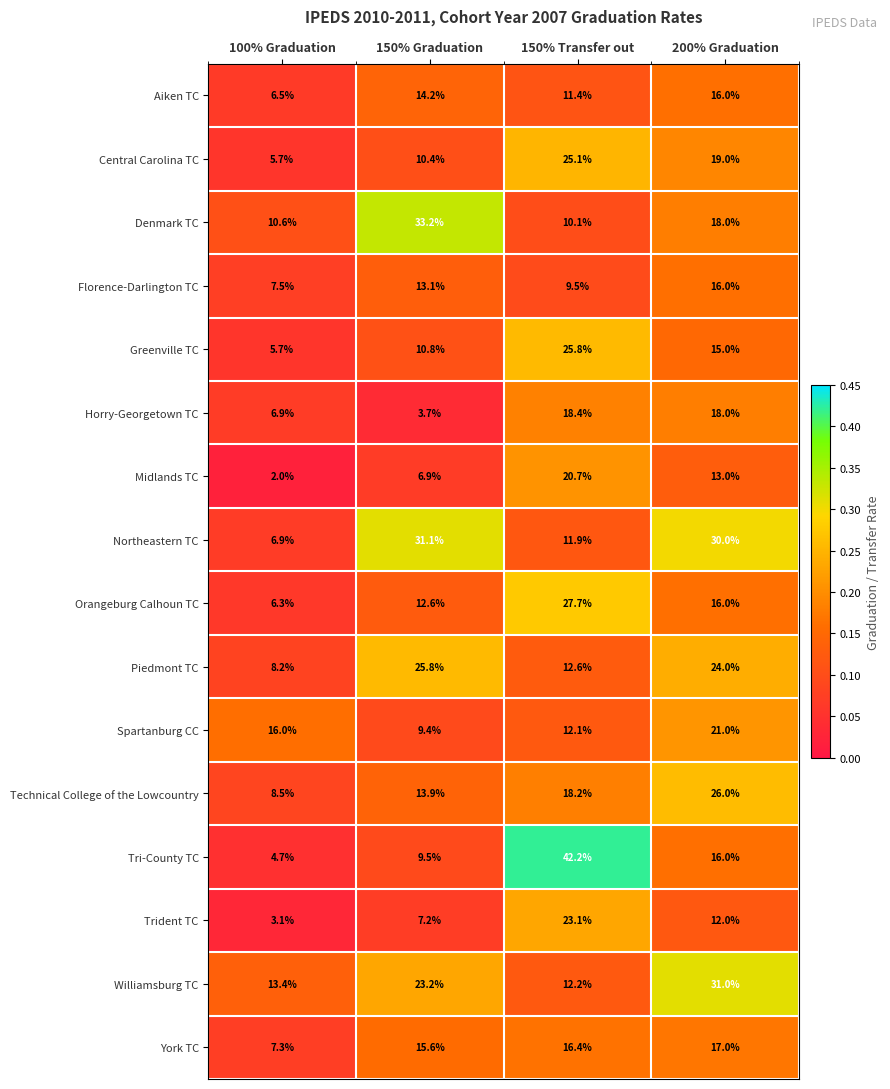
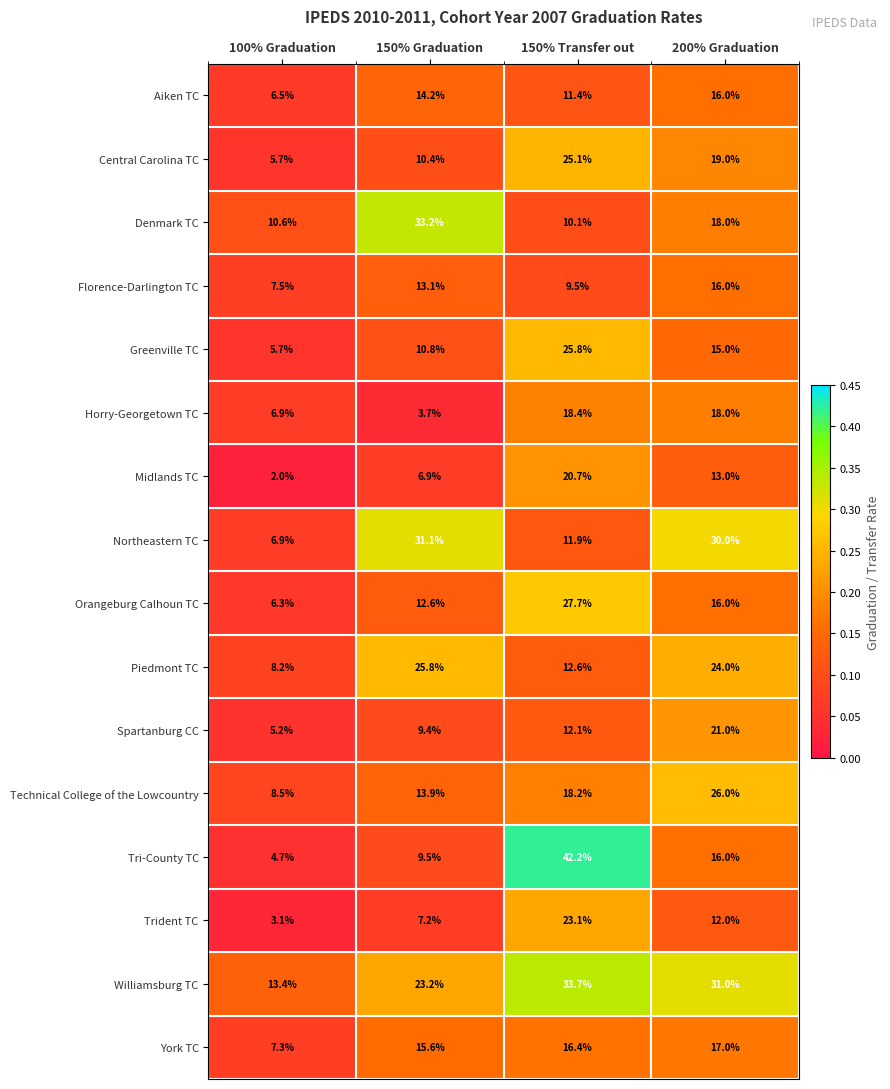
  {
    "Aiken TC": {
      "100% Graduation": "6.5%",
      "150% Graduation": "14.2%",
      "150% Transfer out": "11.4%",
      "200% Graduation": "16.0%"
    },
    "Central Carolina TC": {
      "100% Graduation": "5.7%",
      "150% Graduation": "10.4%",
      "150% Transfer out": "25.1%",
      "200% Graduation": "19.0%"
    },
    "Denmark TC": {
      "100% Graduation": "10.6%",
      "150% Graduation": "33.2%",
      "150% Transfer out": "10.1%",
      "200% Graduation": "18.0%"
    },
    "Florence-Darlington TC": {
      "100% Graduation": "7.5%",
      "150% Graduation": "13.1%",
      "150% Transfer out": "9.5%",
      "200% Graduation": "16.0%"
    },
    "Greenville TC": {
      "100% Graduation": "5.7%",
      "150% Graduation": "10.8%",
      "150% Transfer out": "25.8%",
      "200% Graduation": "15.0%"
    },
    "Horry-Georgetown TC": {
      "100% Graduation": "6.9%",
      "150% Graduation": "3.7%",
      "150% Transfer out": "18.4%",
      "200% Graduation": "18.0%"
    },
    "Midlands TC": {
      "100% Graduation": "2.0%",
      "150% Graduation": "6.9%",
      "150% Transfer out": "20.7%",
      "200% Graduation": "13.0%"
    },
    "Northeastern TC": {
      "100% Graduation": "6.9%",
      "150% Graduation": "31.1%",
      "150% Transfer out": "11.9%",
      "200% Graduation": "30.0%"
    },
    "Orangeburg Calhoun TC": {
      "100% Graduation": "6.3%",
      "150% Graduation": "12.6%",
      "150% Transfer out": "27.7%",
      "200% Graduation": "16.0%"
    },
    "Piedmont TC": {
      "100% Graduation": "8.2%",
      "150% Graduation": "25.8%",
      "150% Transfer out": "12.6%",
      "200% Graduation": "24.0%"
    },
    "Spartanburg CC": {
-     "100% Graduation": "16.0%",
+     "100% Graduation": "5.2%",
      "150% Graduation": "9.4%",
      "150% Transfer out": "12.1%",
      "200% Graduation": "21.0%"
    },
    "Technical College of the Lowcountry": {
      "100% Graduation": "8.5%",
      "150% Graduation": "13.9%",
      "150% Transfer out": "18.2%",
      "200% Graduation": "26.0%"
    },
    "Tri-County TC": {
      "100% Graduation": "4.7%",
      "150% Graduation": "9.5%",
      "150% Transfer out": "42.2%",
      "200% Graduation": "16.0%"
    },
    "Trident TC": {
      "100% Graduation": "3.1%",
      "150% Graduation": "7.2%",
      "150% Transfer out": "23.1%",
      "200% Graduation": "12.0%"
    },
    "Williamsburg TC": {
      "100% Graduation": "13.4%",
      "150% Graduation": "23.2%",
-     "150% Transfer out": "12.2%",
+     "150% Transfer out": "33.7%",
      "200% Graduation": "31.0%"
    },
    "York TC": {
      "100% Graduation": "7.3%",
      "150% Graduation": "15.6%",
      "150% Transfer out": "16.4%",
      "200% Graduation": "17.0%"
    }
  }
